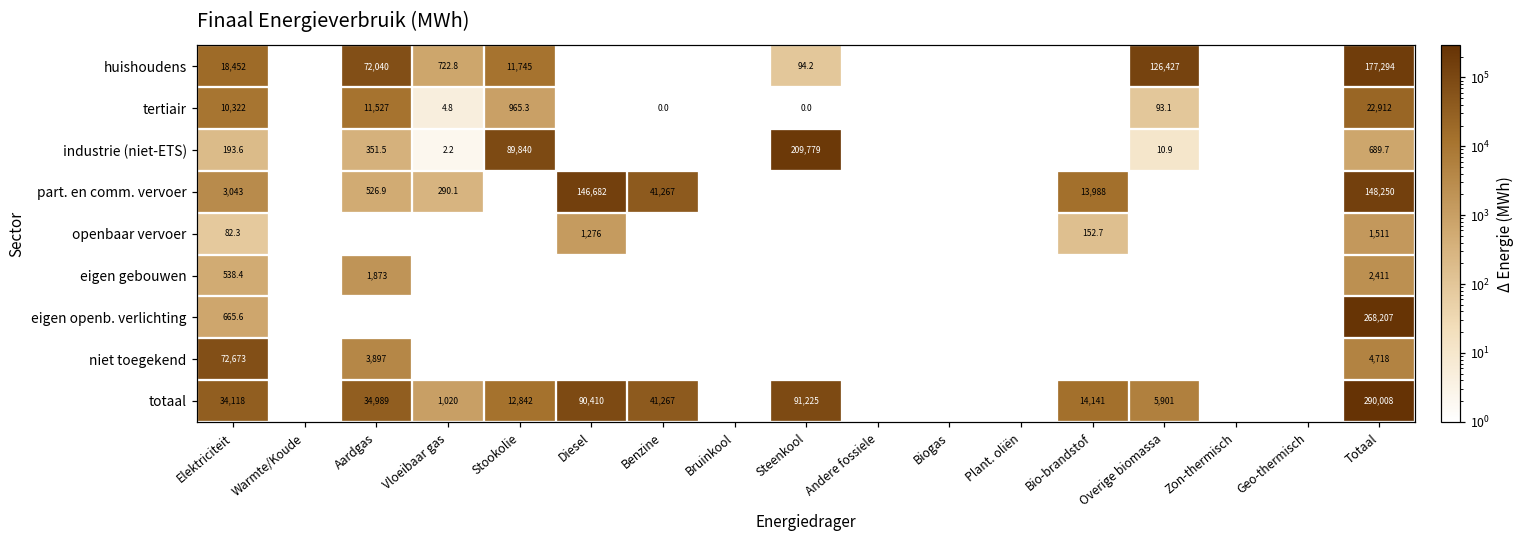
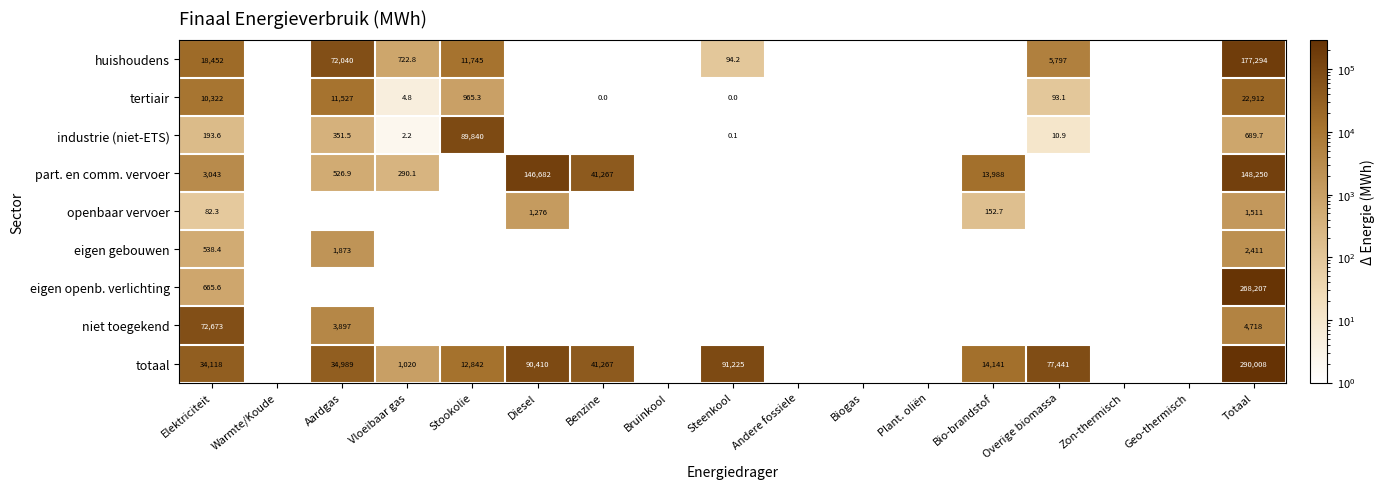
  {
    "huishoudens": {
      "Elektriciteit": "18,452",
      "Aardgas": "72,040",
      "Vloeibaar gas": "722.8",
      "Stookolie": "11,745",
      "Steenkool": "94.2",
-     "Overige biomassa": "126,427",
+     "Overige biomassa": "5,797",
      "Totaal": "177,294"
    },
    "tertiair": {
      "Elektriciteit": "10,322",
      "Aardgas": "11,527",
      "Vloeibaar gas": "4.8",
      "Stookolie": "965.3",
      "Benzine": "0.0",
      "Steenkool": "0.0",
      "Overige biomassa": "93.1",
      "Totaal": "22,912"
    },
    "industrie (niet-ETS)": {
      "Elektriciteit": "193.6",
      "Aardgas": "351.5",
      "Vloeibaar gas": "2.2",
      "Stookolie": "89,840",
-     "Steenkool": "209,779",
+     "Steenkool": "0.1",
      "Overige biomassa": "10.9",
      "Totaal": "689.7"
    },
    "part. en comm. vervoer": {
      "Elektriciteit": "3,043",
      "Aardgas": "526.9",
      "Vloeibaar gas": "290.1",
      "Diesel": "146,682",
      "Benzine": "41,267",
      "Bio-brandstof": "13,988",
      "Totaal": "148,250"
    },
    "openbaar vervoer": {
      "Elektriciteit": "82.3",
      "Diesel": "1,276",
      "Bio-brandstof": "152.7",
      "Totaal": "1,511"
    },
    "eigen gebouwen": {
      "Elektriciteit": "538.4",
      "Aardgas": "1,873",
      "Totaal": "2,411"
    },
    "eigen openb. verlichting": {
      "Elektriciteit": "665.6",
      "Totaal": "268,207"
    },
    "niet toegekend": {
      "Elektriciteit": "72,673",
      "Aardgas": "3,897",
      "Totaal": "4,718"
    },
    "totaal": {
      "Elektriciteit": "34,118",
      "Aardgas": "34,989",
      "Vloeibaar gas": "1,020",
      "Stookolie": "12,842",
      "Diesel": "90,410",
      "Benzine": "41,267",
      "Steenkool": "91,225",
      "Bio-brandstof": "14,141",
-     "Overige biomassa": "5,901",
+     "Overige biomassa": "77,441",
      "Totaal": "290,008"
    }
  }
